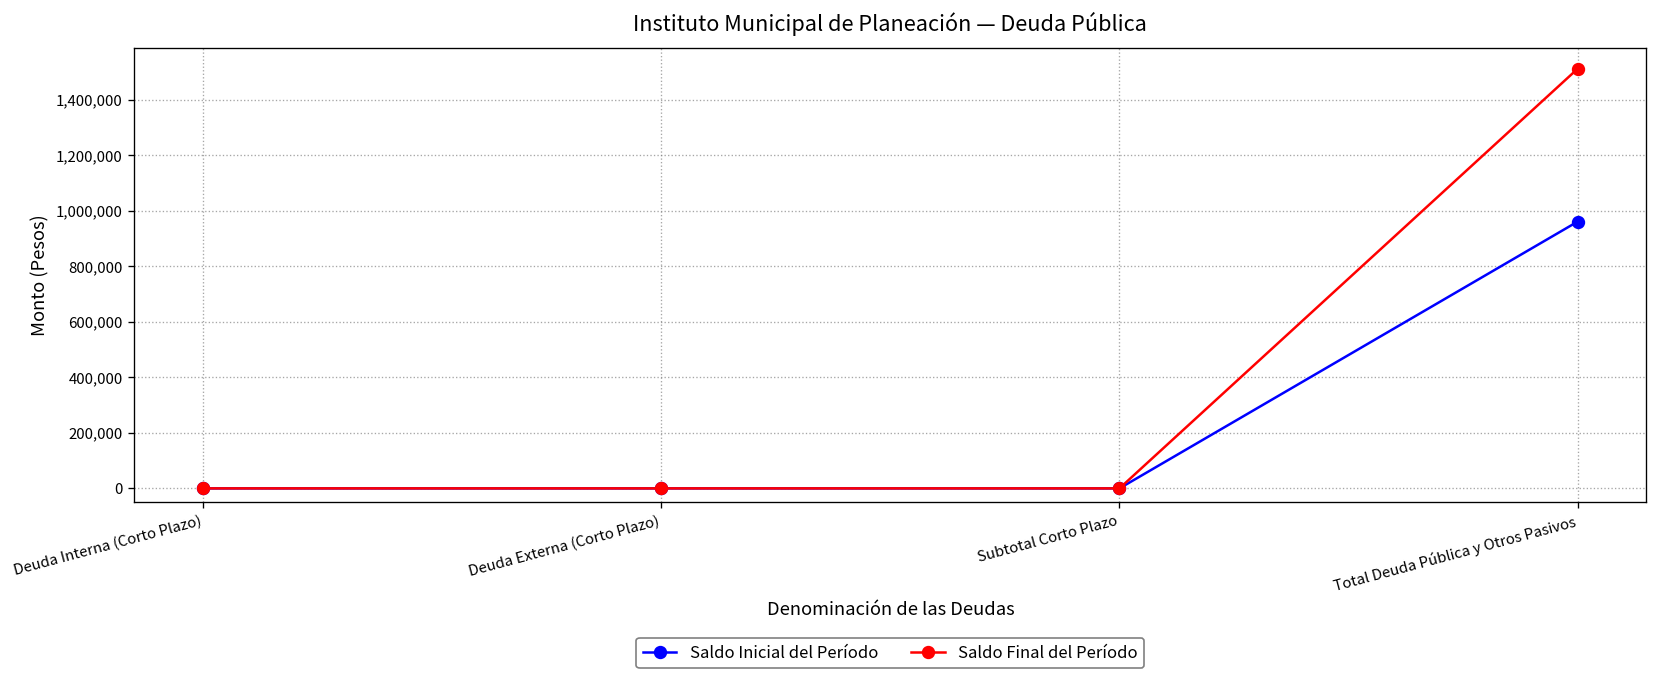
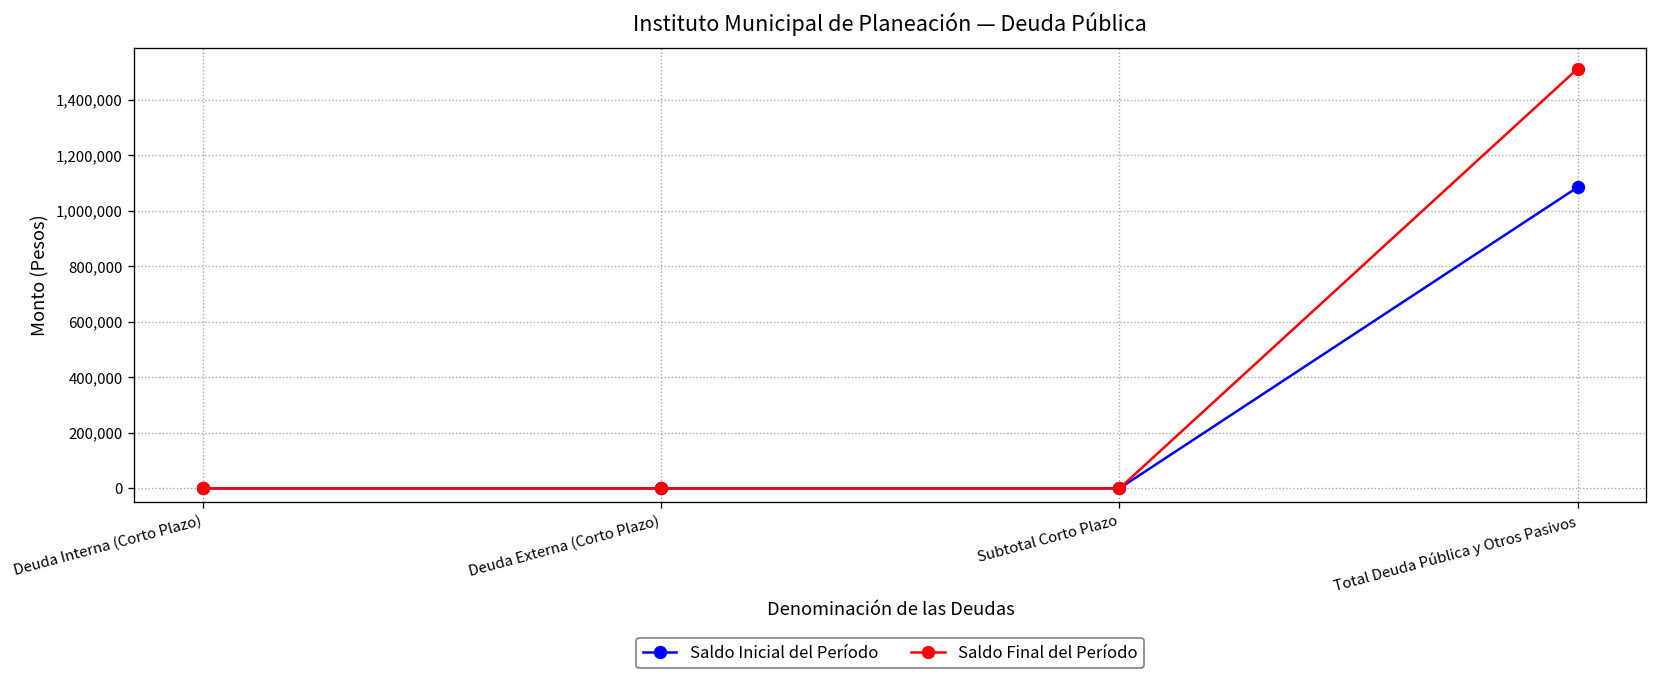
  {
    "Saldo Inicial del Período": {
-     "Total Deuda Pública y Otros Pasivos": "960,000"
+     "Total Deuda Pública y Otros Pasivos": "1,090,000"
    },
    "Saldo Final del Período": {
      "Total Deuda Pública y Otros Pasivos": "1,510,000"
    }
  }
